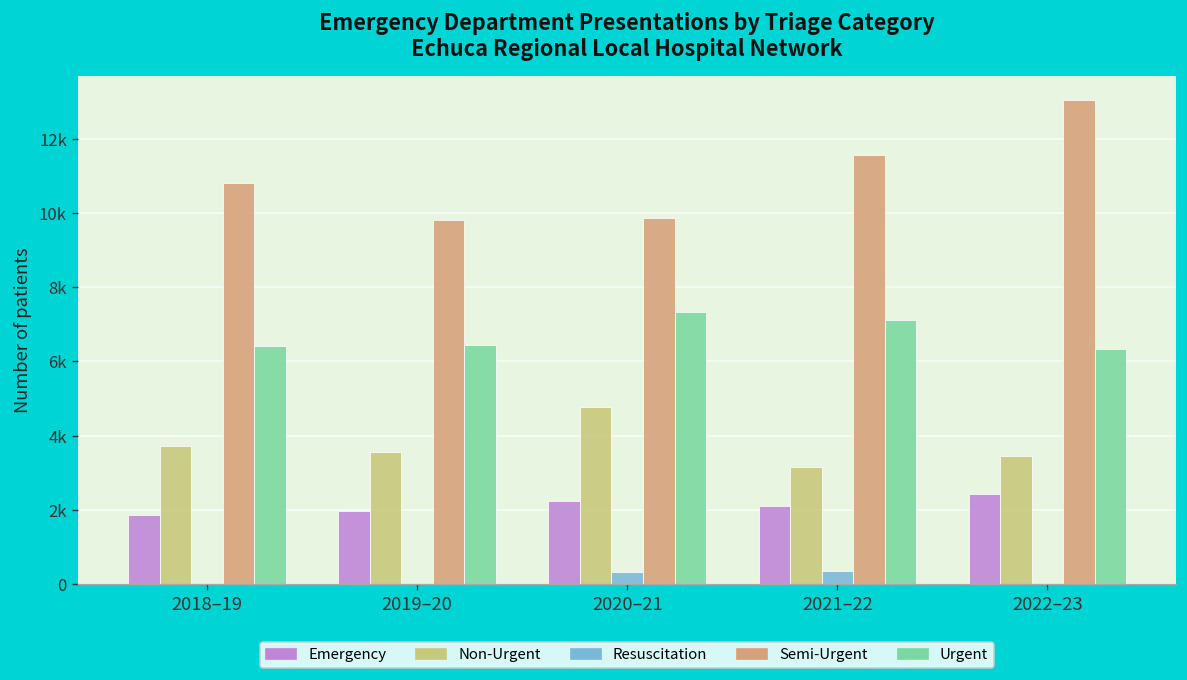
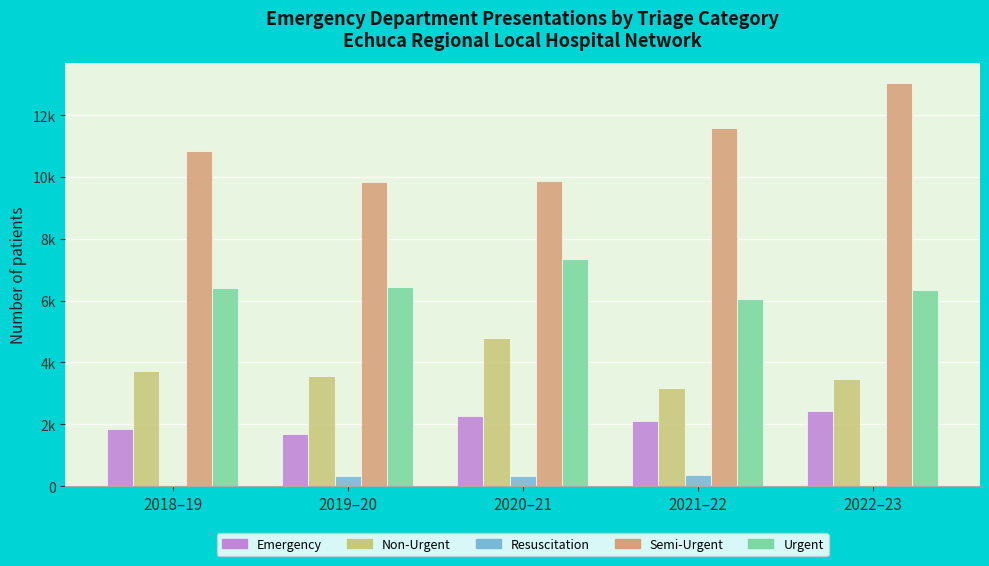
  {
    "Emergency": {
      "2018–19": 1900,
-     "2019–20": 2000,
+     "2019–20": 1700,
      "2020–21": 2300,
      "2021–22": 2100,
      "2022–23": 2400
    },
    "Resuscitation": {
-     "2019–20": 0,
+     "2019–20": 300,
      "2020–21": 300,
      "2021–22": 400
    },
    "Urgent": {
      "2018–19": 6400,
      "2019–20": 6400,
      "2020–21": 7300,
-     "2021–22": 7100,
+     "2021–22": 6100,
      "2022–23": 6300
    }
  }
